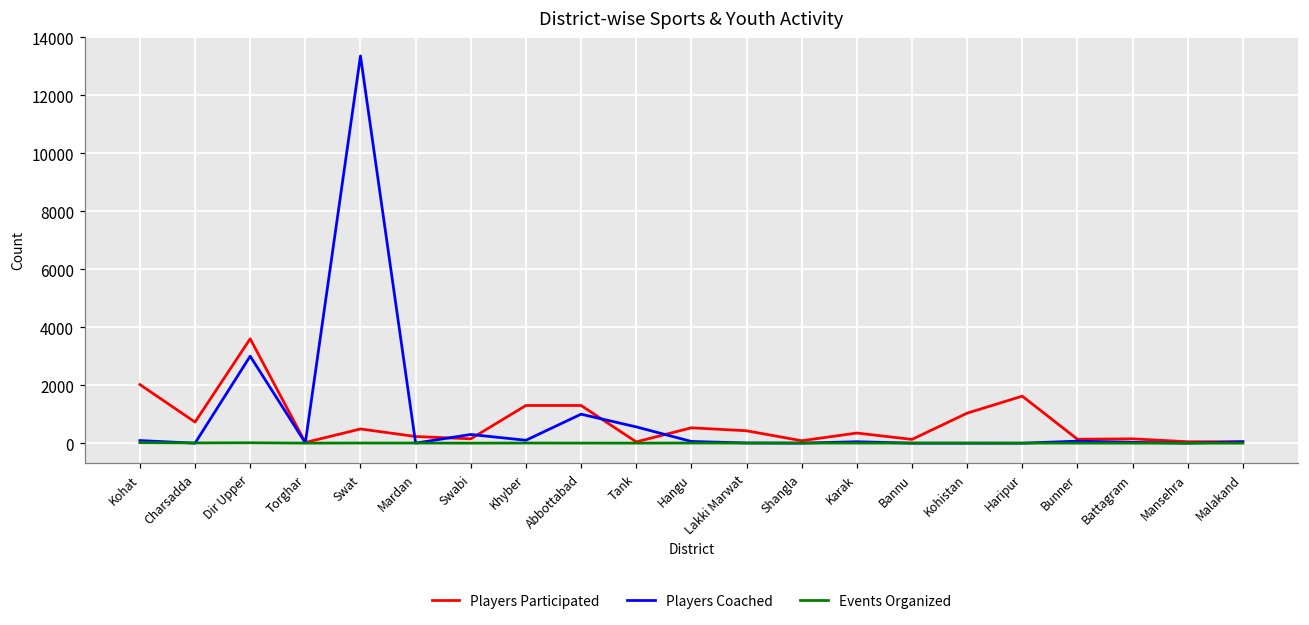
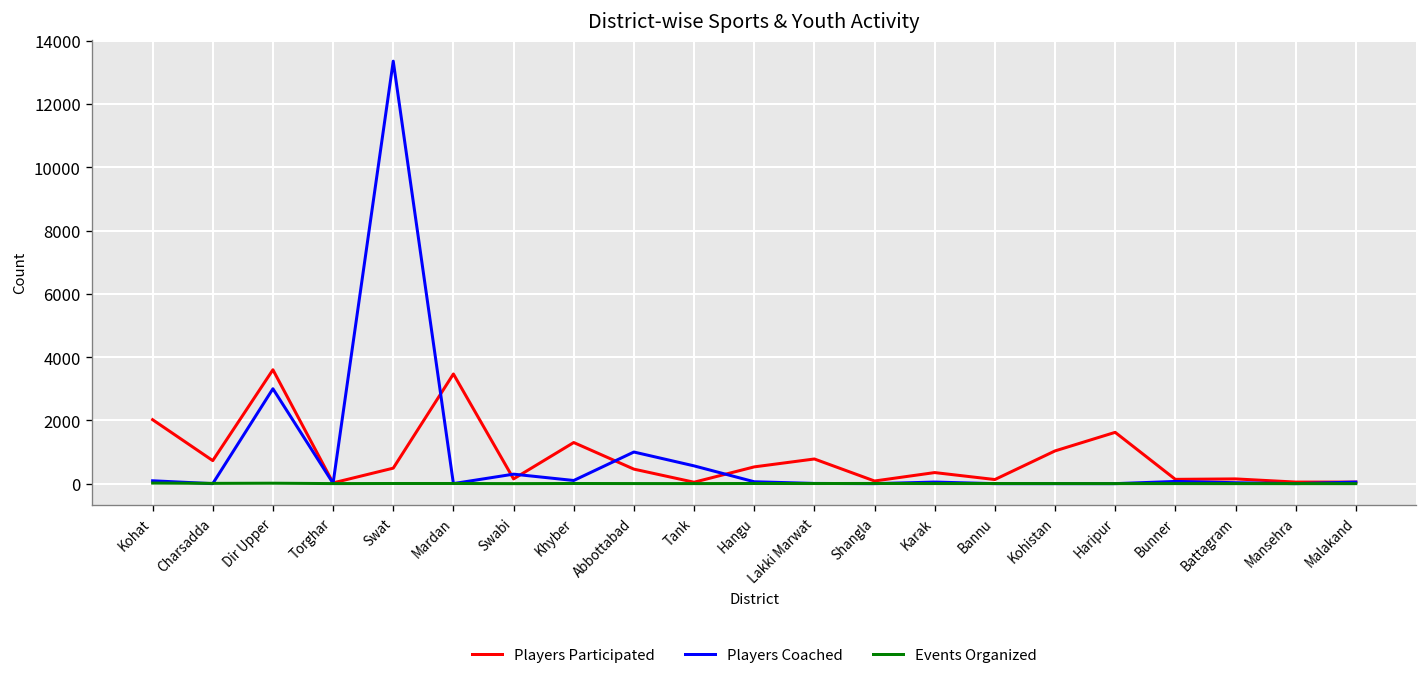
  {
    "Players Participated": {
      "Kohat": 2000,
      "Charsadda": 700,
      "Dir Upper": 3600,
      "Swat": 500,
-     "Mardan": 200,
+     "Mardan": 3500,
      "Swabi": 200,
      "Khyber": 1300,
-     "Abbottabad": 1300,
+     "Abbottabad": 500,
      "Hangu": 500,
-     "Lakki Marwat": 400,
+     "Lakki Marwat": 800,
      "Karak": 400,
      "Bannu": 100,
      "Kohistan": 1000,
      "Haripur": 1600,
      "Battagram": 200
    },
    "Players Coached": {
      "Dir Upper": 3000,
      "Swat": 13400,
      "Swabi": 300,
      "Abbottabad": 1000,
      "Tank": 600
    },
    "Events Organized": {
      "Dir Upper": 0,
      "Swat": 0,
      "Swabi": 0,
      "Abbottabad": 0
    }
  }
